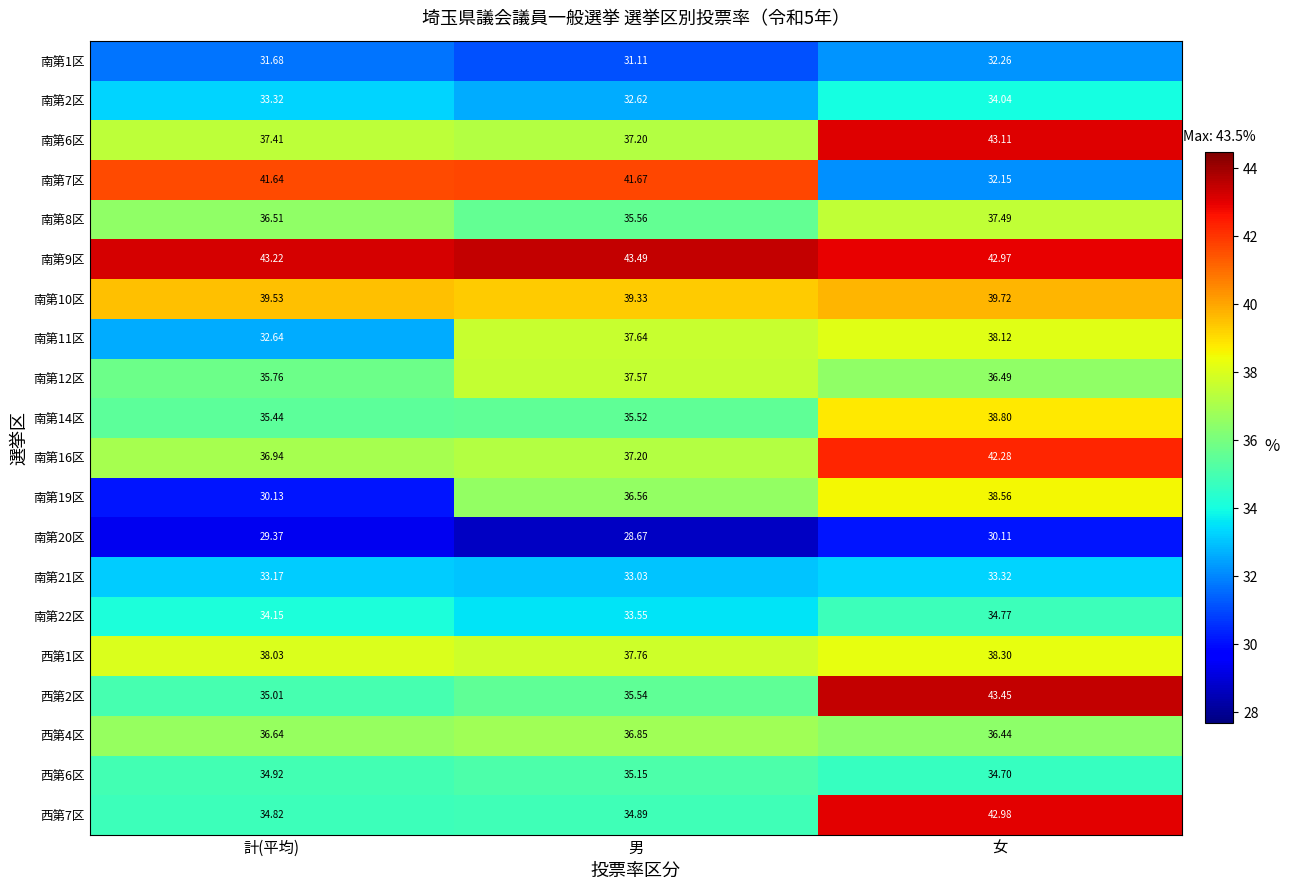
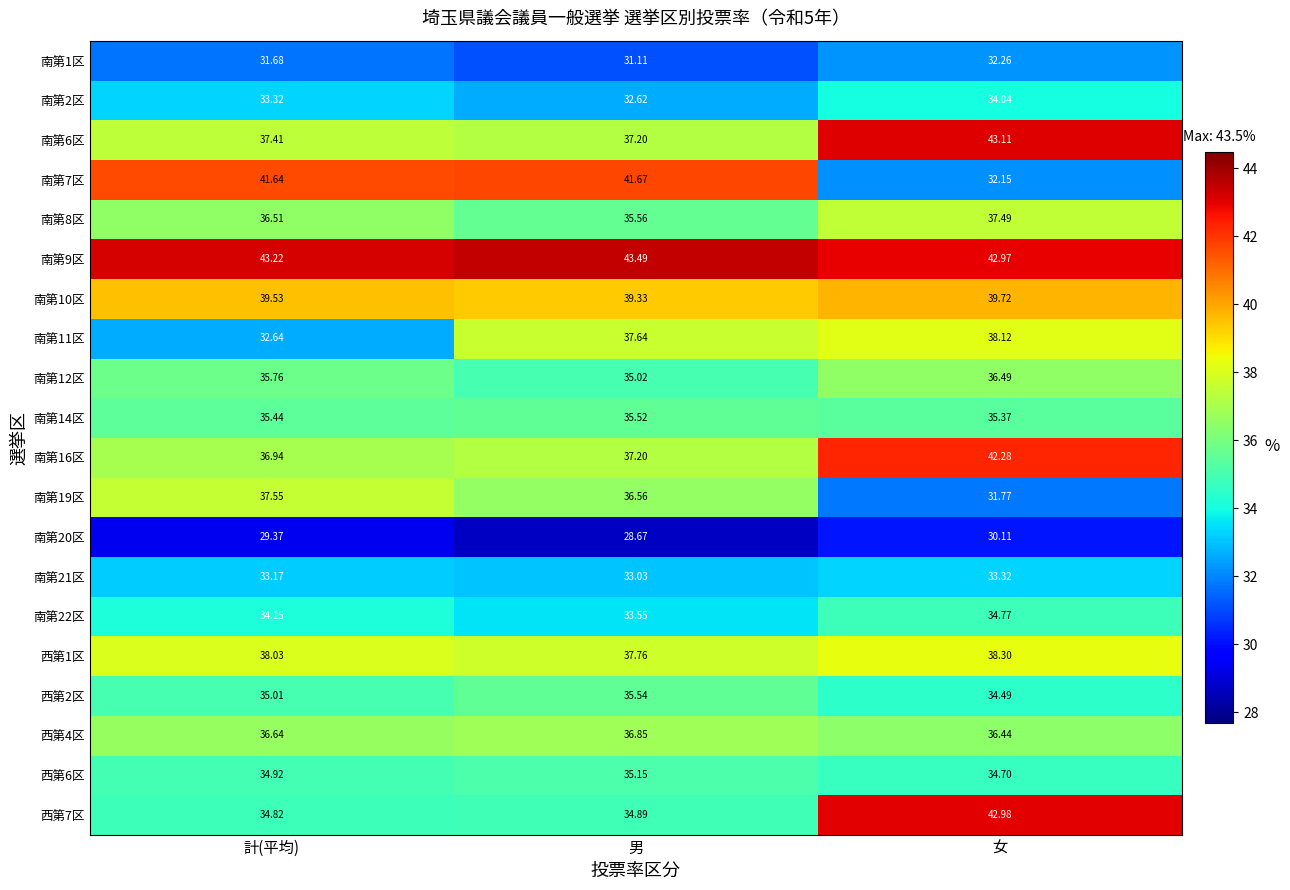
  {
    "南第1区": {
      "計(平均)": 31.68,
      "男": 31.11,
      "女": 32.26
    },
    "南第2区": {
      "計(平均)": 33.32,
      "男": 32.62,
      "女": 34.04
    },
    "南第6区": {
      "計(平均)": 37.41,
      "男": 37.20,
      "女": 43.11
    },
    "南第7区": {
      "計(平均)": 41.64,
      "男": 41.67,
      "女": 32.15
    },
    "南第8区": {
      "計(平均)": 36.51,
      "男": 35.56,
      "女": 37.49
    },
    "南第9区": {
      "計(平均)": 43.22,
      "男": 43.49,
      "女": 42.97
    },
    "南第10区": {
      "計(平均)": 39.53,
      "男": 39.33,
      "女": 39.72
    },
    "南第11区": {
      "計(平均)": 32.64,
      "男": 37.64,
      "女": 38.12
    },
    "南第12区": {
      "計(平均)": 35.76,
-     "男": 37.57,
+     "男": 35.02,
      "女": 36.49
    },
    "南第14区": {
      "計(平均)": 35.44,
      "男": 35.52,
-     "女": 38.80
+     "女": 35.37
    },
    "南第16区": {
      "計(平均)": 36.94,
      "男": 37.20,
      "女": 42.28
    },
    "南第19区": {
-     "計(平均)": 30.13,
+     "計(平均)": 37.55,
      "男": 36.56,
-     "女": 38.56
+     "女": 31.77
    },
    "南第20区": {
      "計(平均)": 29.37,
      "男": 28.67,
      "女": 30.11
    },
    "南第21区": {
      "計(平均)": 33.17,
      "男": 33.03,
      "女": 33.32
    },
    "南第22区": {
      "計(平均)": 34.15,
      "男": 33.55,
      "女": 34.77
    },
    "西第1区": {
      "計(平均)": 38.03,
      "男": 37.76,
      "女": 38.30
    },
    "西第2区": {
      "計(平均)": 35.01,
      "男": 35.54,
-     "女": 43.45
+     "女": 34.49
    },
    "西第4区": {
      "計(平均)": 36.64,
      "男": 36.85,
      "女": 36.44
    },
    "西第6区": {
      "計(平均)": 34.92,
      "男": 35.15,
      "女": 34.70
    },
    "西第7区": {
      "計(平均)": 34.82,
      "男": 34.89,
      "女": 42.98
    }
  }
